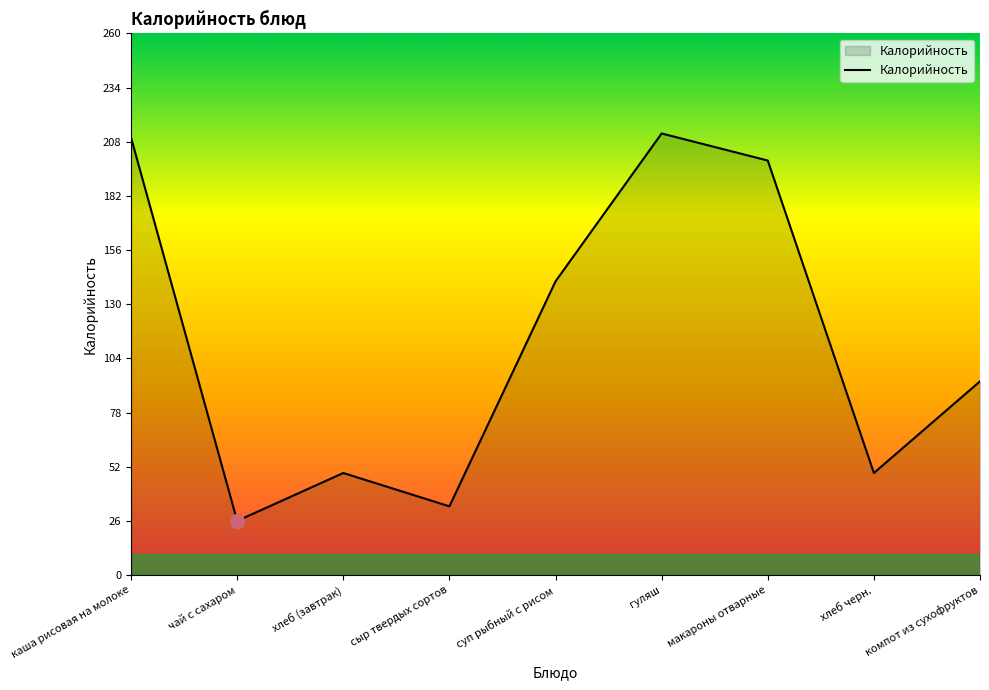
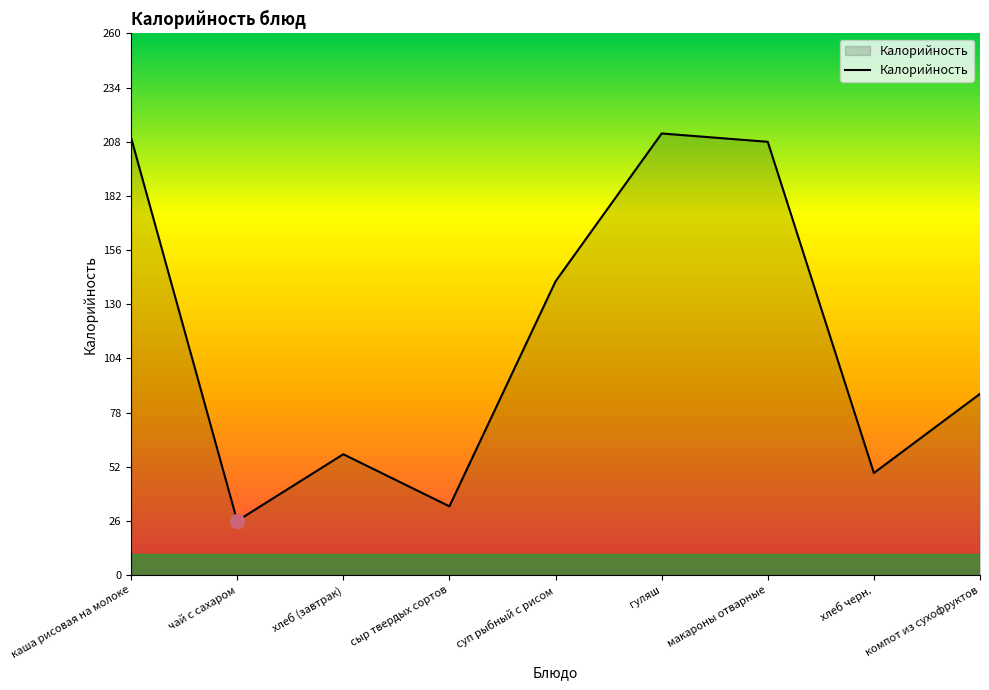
  {
    "Калорийность": {
      "каша рисовая на молоке": 210,
-     "хлеб (завтрак)": 49,
+     "хлеб (завтрак)": 58,
      "сыр твердых сортов": 33,
      "суп рыбный с рисом": 141,
      "гуляш": 212,
-     "макароны отварные": 199,
+     "макароны отварные": 208,
      "хлеб черн.": 49,
-     "компот из сухофруктов": 93
+     "компот из сухофруктов": 87
    }
  }
